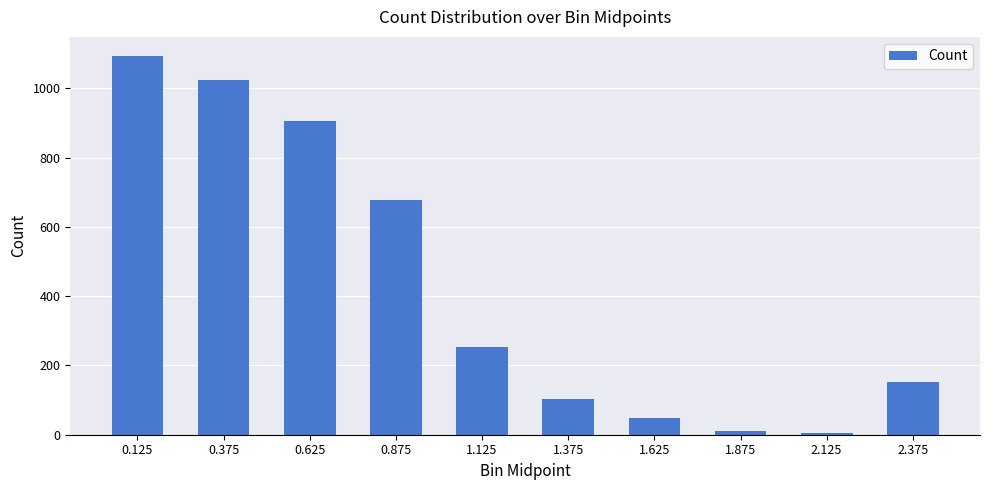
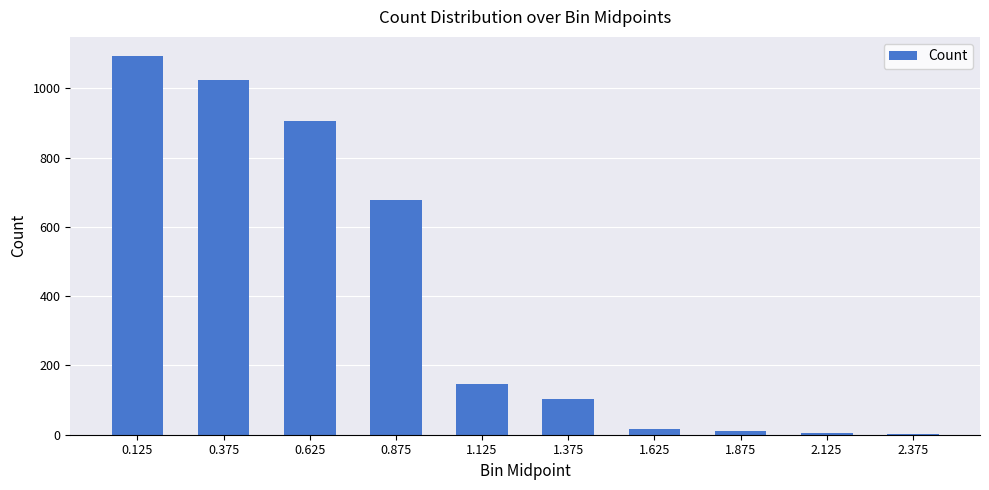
  {
    "0.125": 1090,
    "0.375": 1030,
    "0.625": 910,
    "0.875": 680,
-   "1.125": 250,
+   "1.125": 150,
    "1.375": 100,
-   "1.625": 50,
+   "1.625": 20,
    "1.875": 10,
-   "2.375": 150
+   "2.375": 0
  }
